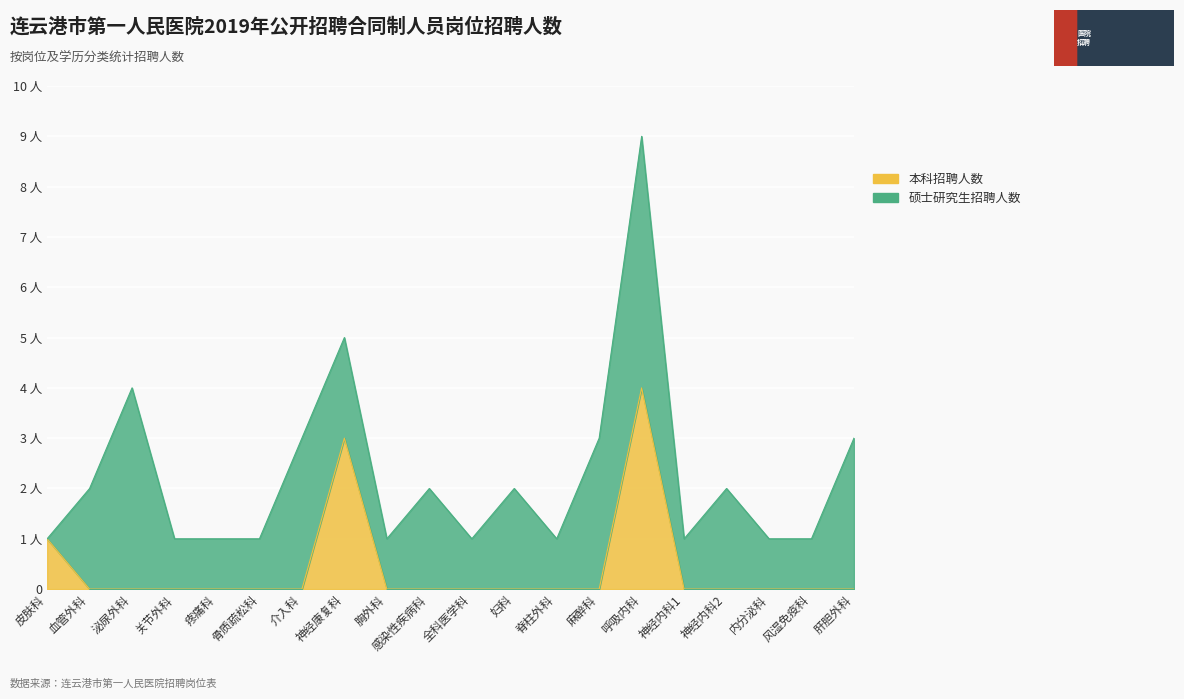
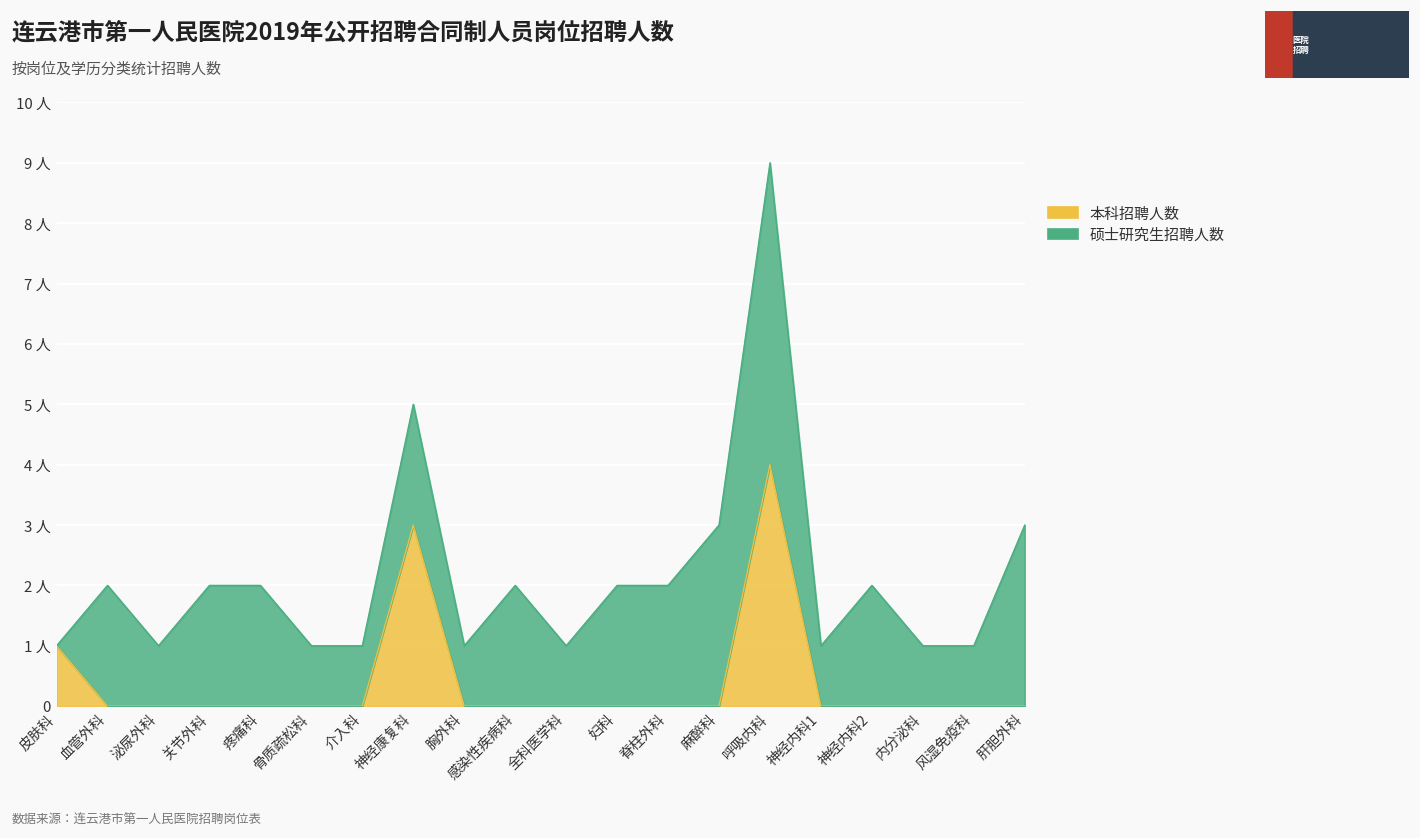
  {
    "本科招聘人数": {
      "血管外科": "0 人",
      "泌尿外科": "0 人",
      "关节外科": "0 人",
      "疼痛科": "0 人",
      "骨质疏松科": "0 人",
      "介入科": "0 人",
      "神经康复科": "3 人",
      "胸外科": "0 人",
      "感染性疾病科": "0 人",
      "全科医学科": "0 人",
      "妇科": "0 人",
      "脊柱外科": "0 人",
      "麻醉科": "0 人",
      "呼吸内科": "4 人",
      "神经内科1": "0 人",
      "神经内科2": "0 人",
      "内分泌科": "0 人",
      "风湿免疫科": "0 人",
      "肝胆外科": "0 人"
    },
    "硕士研究生招聘人数": {
      "血管外科": "2 人",
-     "泌尿外科": "4 人",
-     "关节外科": "1 人",
-     "疼痛科": "1 人",
+     "泌尿外科": "1 人",
+     "关节外科": "2 人",
+     "疼痛科": "2 人",
      "骨质疏松科": "1 人",
-     "介入科": "3 人",
+     "介入科": "1 人",
      "神经康复科": "2 人",
      "胸外科": "1 人",
      "感染性疾病科": "2 人",
      "全科医学科": "1 人",
      "妇科": "2 人",
-     "脊柱外科": "1 人",
+     "脊柱外科": "2 人",
      "麻醉科": "3 人",
      "呼吸内科": "5 人",
      "神经内科1": "1 人",
      "神经内科2": "2 人",
      "内分泌科": "1 人",
      "风湿免疫科": "1 人",
      "肝胆外科": "3 人"
    }
  }
